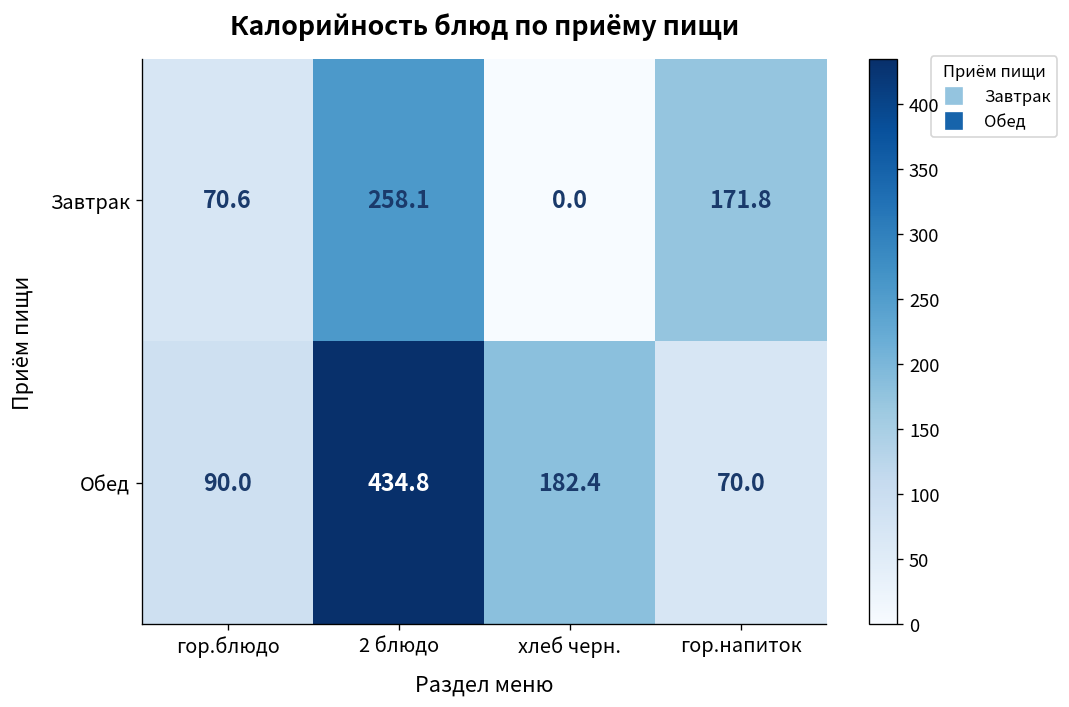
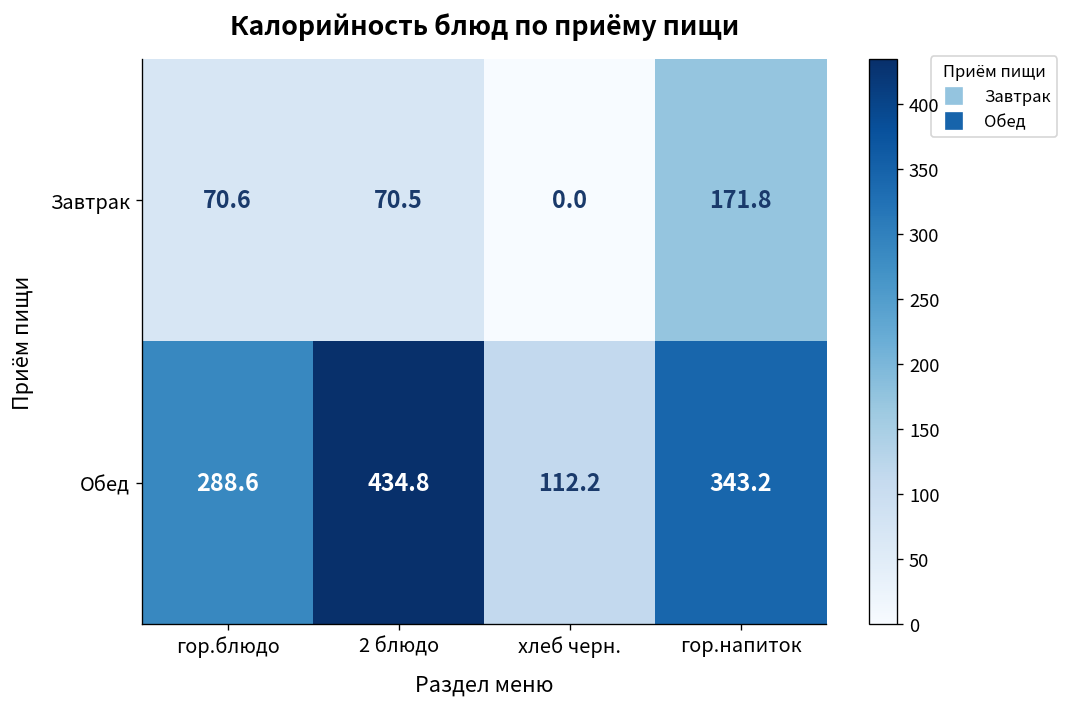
  {
    "Завтрак": {
      "гор.блюдо": 70.6,
-     "2 блюдо": 258.1,
+     "2 блюдо": 70.5,
      "хлеб черн.": 0.0,
      "гор.напиток": 171.8
    },
    "Обед": {
-     "гор.блюдо": 90.0,
+     "гор.блюдо": 288.6,
      "2 блюдо": 434.8,
-     "хлеб черн.": 182.4,
-     "гор.напиток": 70.0
+     "хлеб черн.": 112.2,
+     "гор.напиток": 343.2
    }
  }
